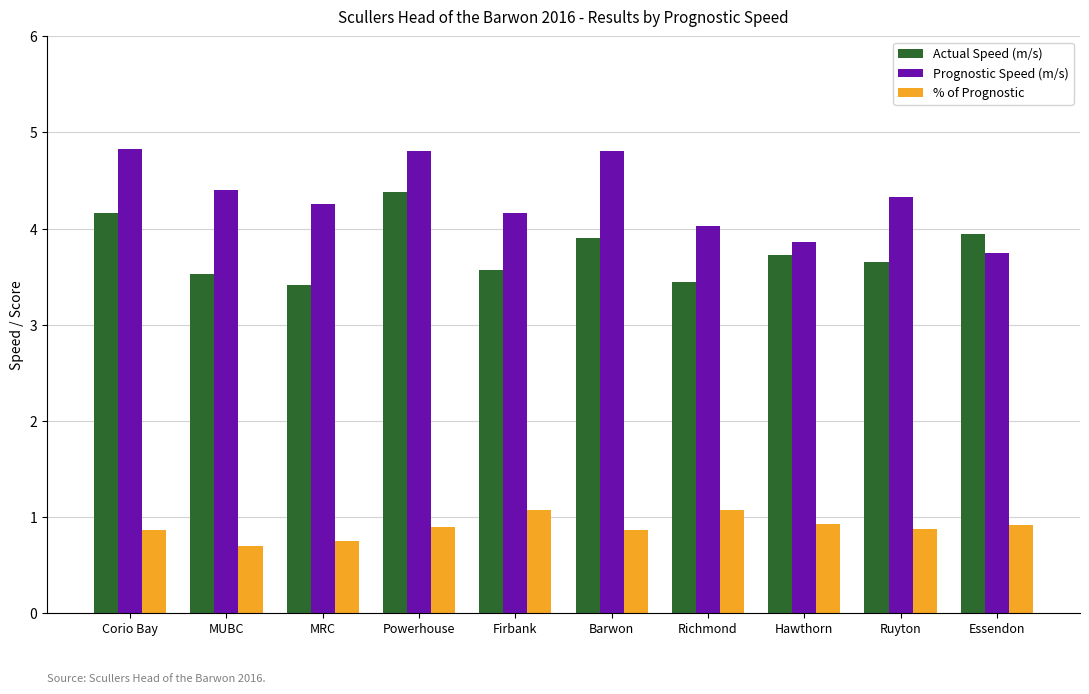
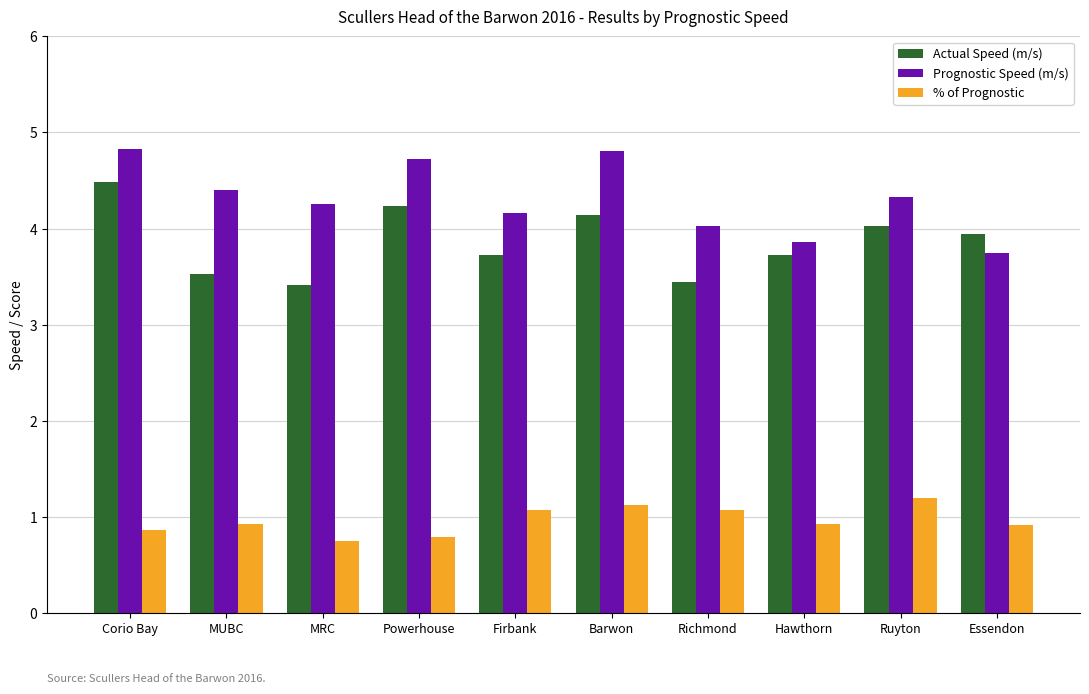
  {
    "Actual Speed (m/s)": {
-     "Corio Bay": 4.2,
+     "Corio Bay": 4.5,
      "MUBC": 3.5,
      "MRC": 3.4,
-     "Powerhouse": 4.4,
-     "Firbank": 3.6,
-     "Barwon": 3.9,
+     "Powerhouse": 4.2,
+     "Firbank": 3.7,
+     "Barwon": 4.1,
      "Richmond": 3.4,
      "Hawthorn": 3.7,
-     "Ruyton": 3.7,
+     "Ruyton": 4.0,
      "Essendon": 3.9
    },
    "Prognostic Speed (m/s)": {
      "Corio Bay": 4.8,
      "MUBC": 4.4,
      "MRC": 4.3,
-     "Powerhouse": 4.8,
+     "Powerhouse": 4.7,
      "Firbank": 4.2,
      "Barwon": 4.8,
      "Richmond": 4.0,
      "Hawthorn": 3.9,
      "Ruyton": 4.3,
      "Essendon": 3.8
    },
    "% of Prognostic": {
      "Corio Bay": 0.9,
-     "MUBC": 0.7,
+     "MUBC": 0.9,
      "MRC": 0.8,
-     "Powerhouse": 0.9,
+     "Powerhouse": 0.8,
      "Firbank": 1.1,
-     "Barwon": 0.9,
+     "Barwon": 1.1,
      "Richmond": 1.1,
      "Hawthorn": 0.9,
-     "Ruyton": 0.9,
+     "Ruyton": 1.2,
      "Essendon": 0.9
    }
  }
